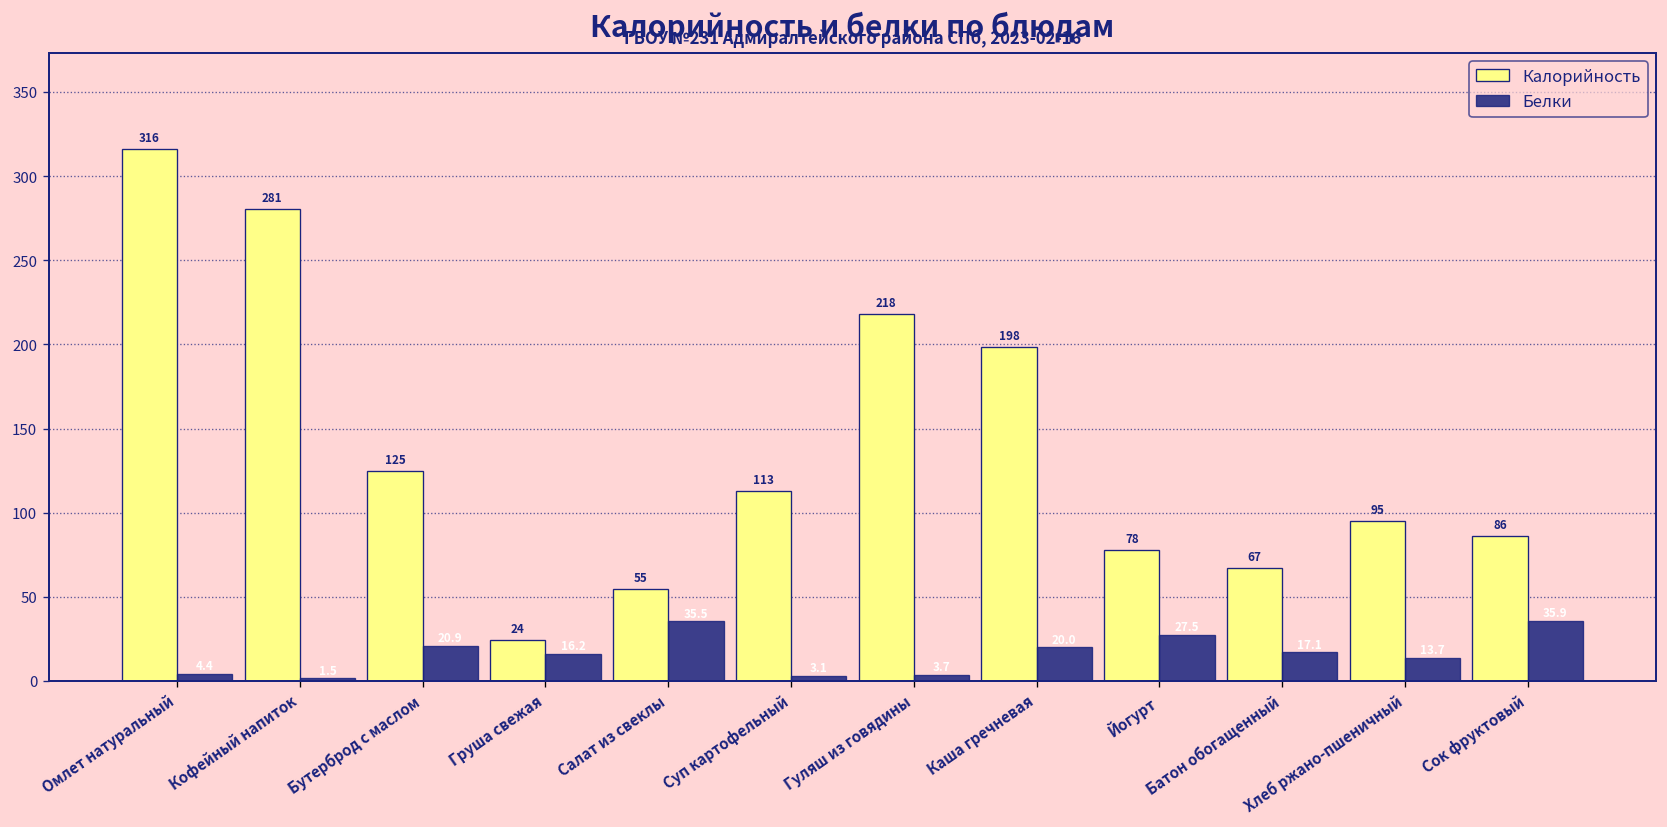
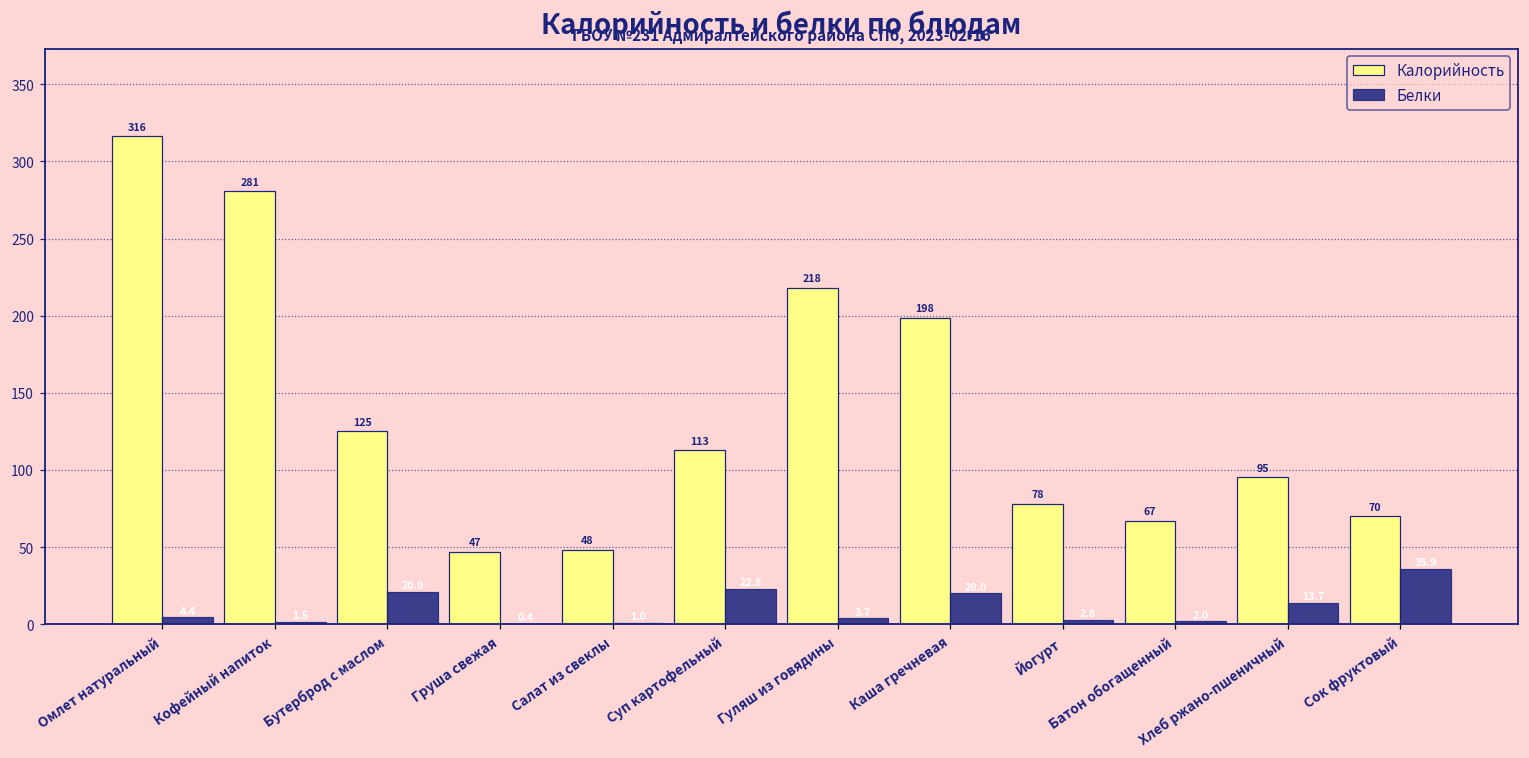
  {
    "Калорийность": {
      "Омлет натуральный": 316,
      "Кофейный напиток": 281,
      "Бутерброд с маслом": 125,
-     "Груша свежая": 24,
-     "Салат из свеклы": 55,
+     "Груша свежая": 47,
+     "Салат из свеклы": 48,
      "Суп картофельный": 113,
      "Гуляш из говядины": 218,
      "Каша гречневая": 198,
      "Йогурт": 78,
      "Батон обогащенный": 67,
      "Хлеб ржано-пшеничный": 95,
-     "Сок фруктовый": 86
+     "Сок фруктовый": 70
    },
    "Белки": {
      "Омлет натуральный": 4,
      "Бутерброд с маслом": 21,
-     "Груша свежая": 16,
-     "Салат из свеклы": 36,
-     "Суп картофельный": 3,
+     "Груша свежая": 0,
+     "Салат из свеклы": 1,
+     "Суп картофельный": 23,
      "Гуляш из говядины": 4,
      "Каша гречневая": 20,
-     "Йогурт": 28,
-     "Батон обогащенный": 17,
+     "Йогурт": 3,
+     "Батон обогащенный": 2,
      "Хлеб ржано-пшеничный": 14,
      "Сок фруктовый": 36
    }
  }
